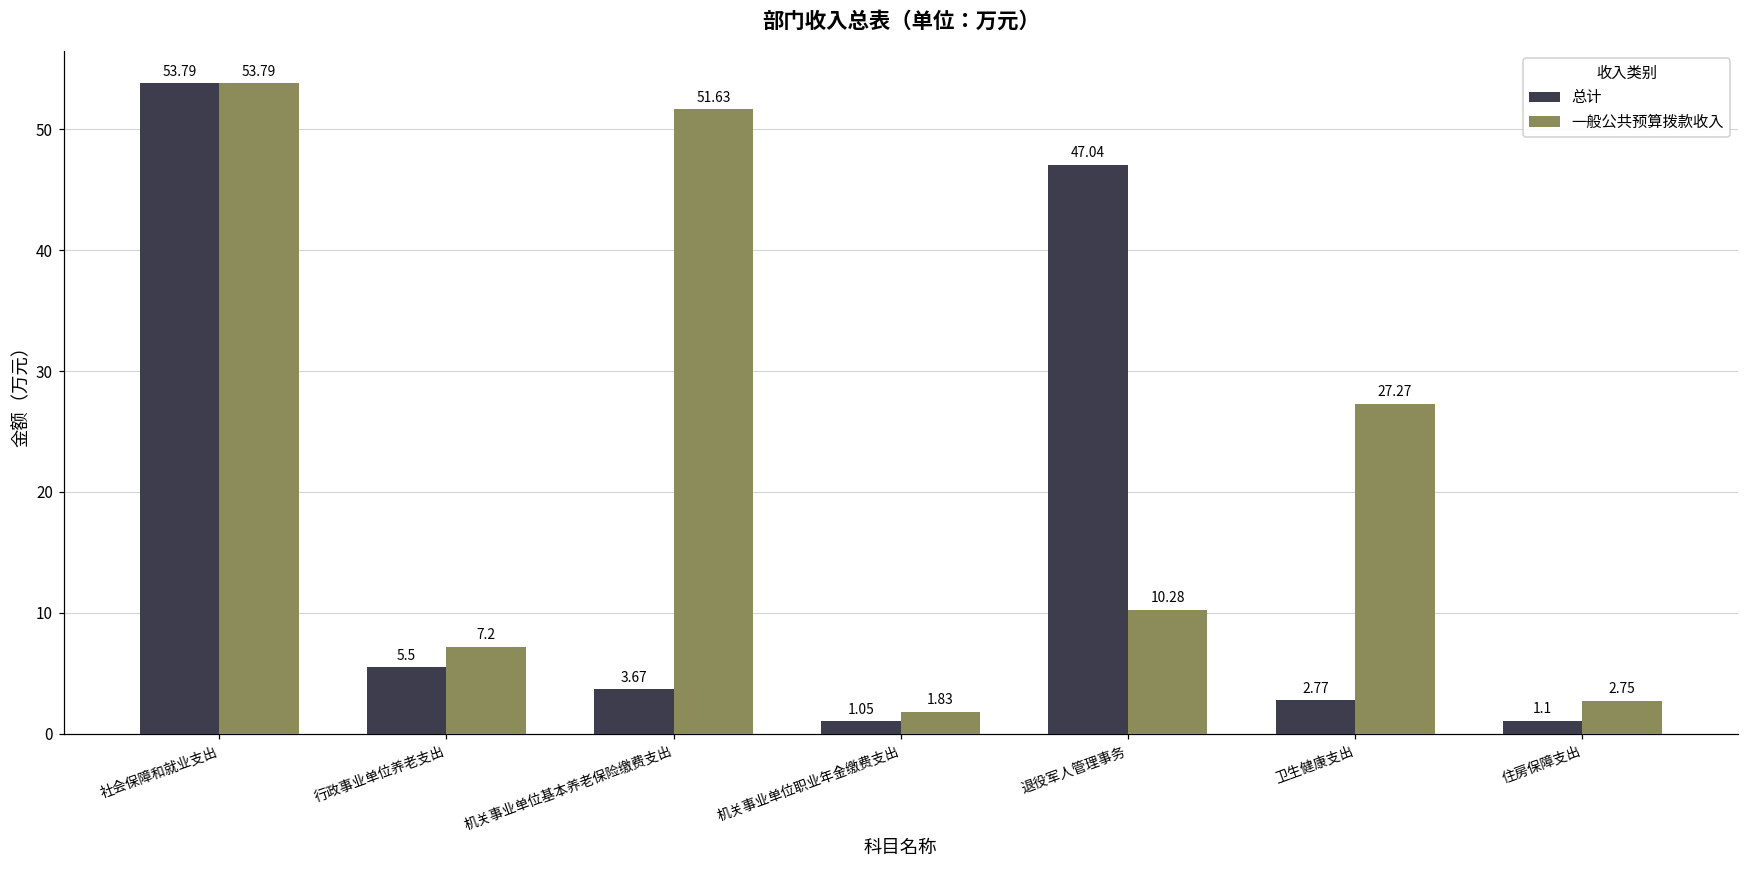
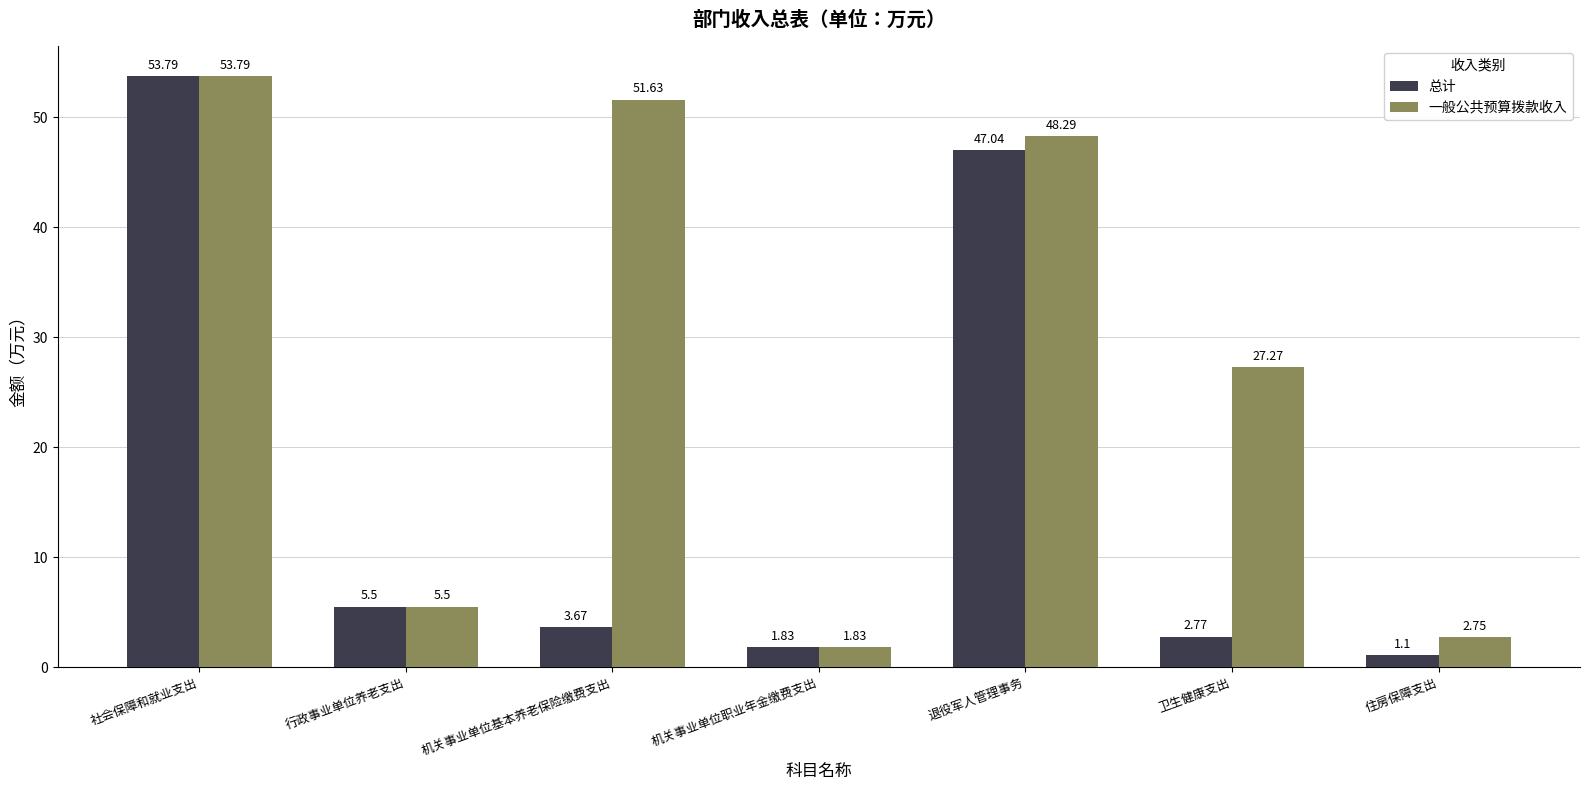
  {
    "总计": {
      "社会保障和就业支出": 53.79,
      "行政事业单位养老支出": 5.5,
      "机关事业单位基本养老保险缴费支出": 3.67,
-     "机关事业单位职业年金缴费支出": 1.05,
+     "机关事业单位职业年金缴费支出": 1.83,
      "退役军人管理事务": 47.04,
      "卫生健康支出": 2.77,
      "住房保障支出": 1.1
    },
    "一般公共预算拨款收入": {
      "社会保障和就业支出": 53.79,
-     "行政事业单位养老支出": 7.2,
+     "行政事业单位养老支出": 5.5,
      "机关事业单位基本养老保险缴费支出": 51.63,
      "机关事业单位职业年金缴费支出": 1.83,
-     "退役军人管理事务": 10.28,
+     "退役军人管理事务": 48.29,
      "卫生健康支出": 27.27,
      "住房保障支出": 2.75
    }
  }
